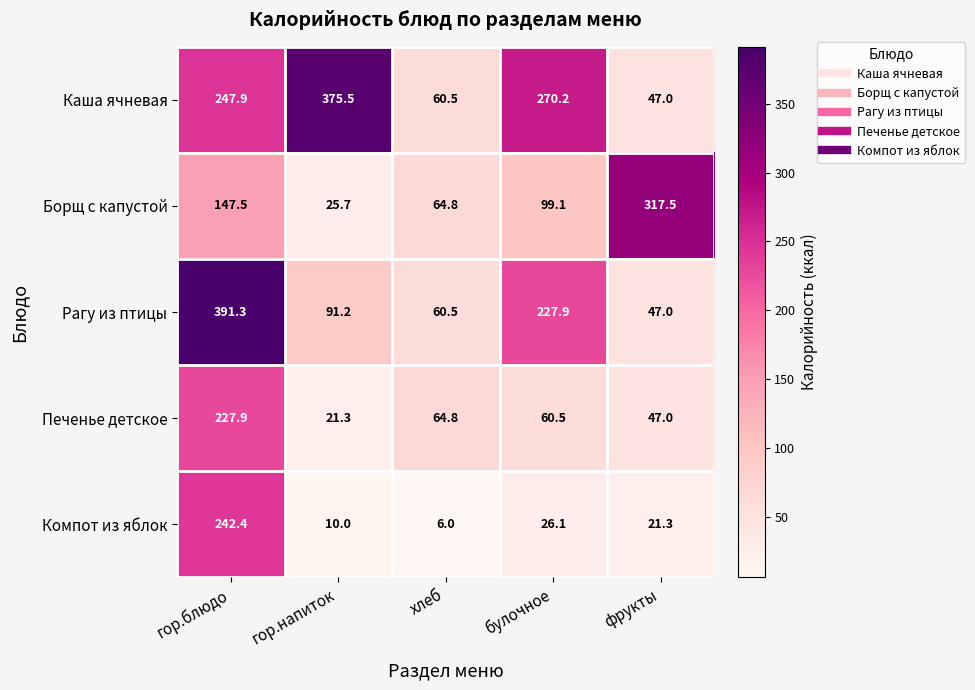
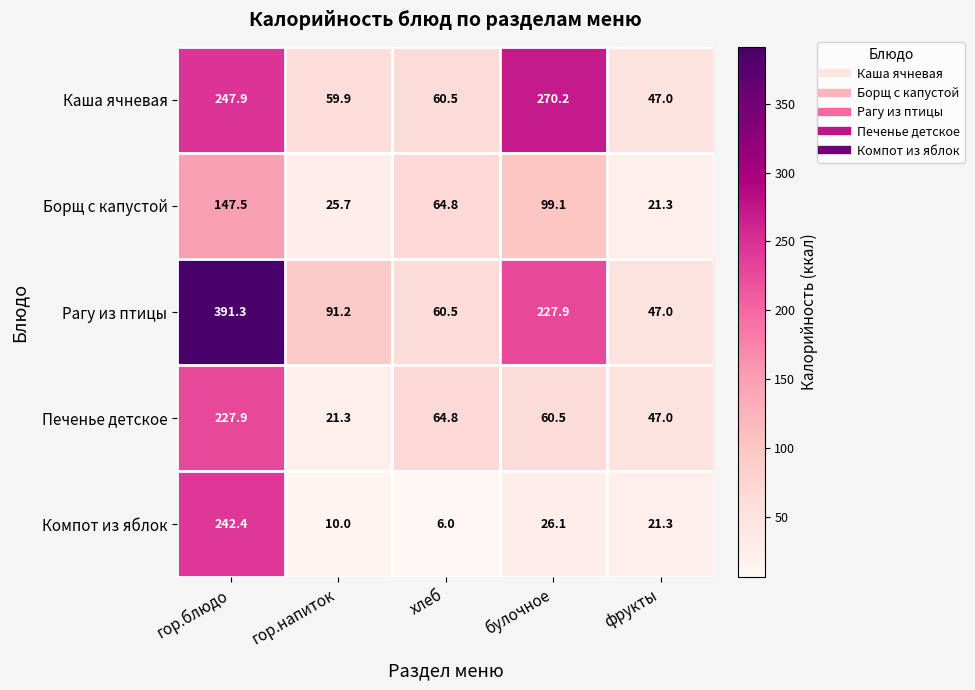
  {
    "Каша ячневая": {
      "гор.блюдо": 247.9,
-     "гор.напиток": 375.5,
+     "гор.напиток": 59.9,
      "хлеб": 60.5,
      "булочное": 270.2,
      "фрукты": 47.0
    },
    "Борщ с капустой": {
      "гор.блюдо": 147.5,
      "гор.напиток": 25.7,
      "хлеб": 64.8,
      "булочное": 99.1,
-     "фрукты": 317.5
+     "фрукты": 21.3
    },
    "Рагу из птицы": {
      "гор.блюдо": 391.3,
      "гор.напиток": 91.2,
      "хлеб": 60.5,
      "булочное": 227.9,
      "фрукты": 47.0
    },
    "Печенье детское": {
      "гор.блюдо": 227.9,
      "гор.напиток": 21.3,
      "хлеб": 64.8,
      "булочное": 60.5,
      "фрукты": 47.0
    },
    "Компот из яблок": {
      "гор.блюдо": 242.4,
      "гор.напиток": 10.0,
      "хлеб": 6.0,
      "булочное": 26.1,
      "фрукты": 21.3
    }
  }
